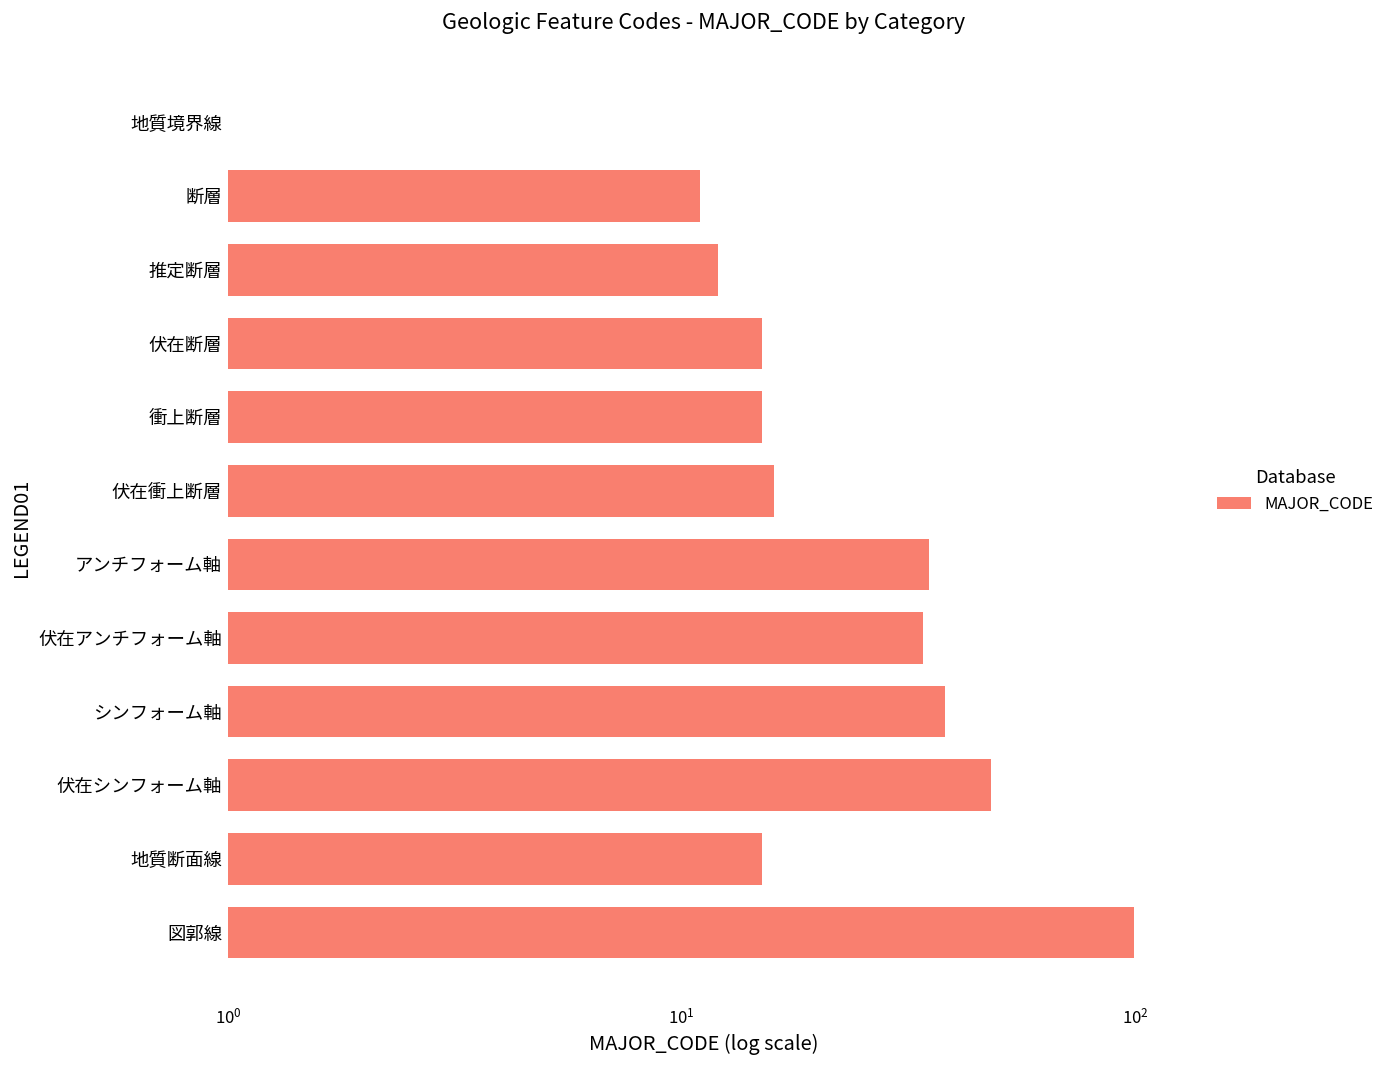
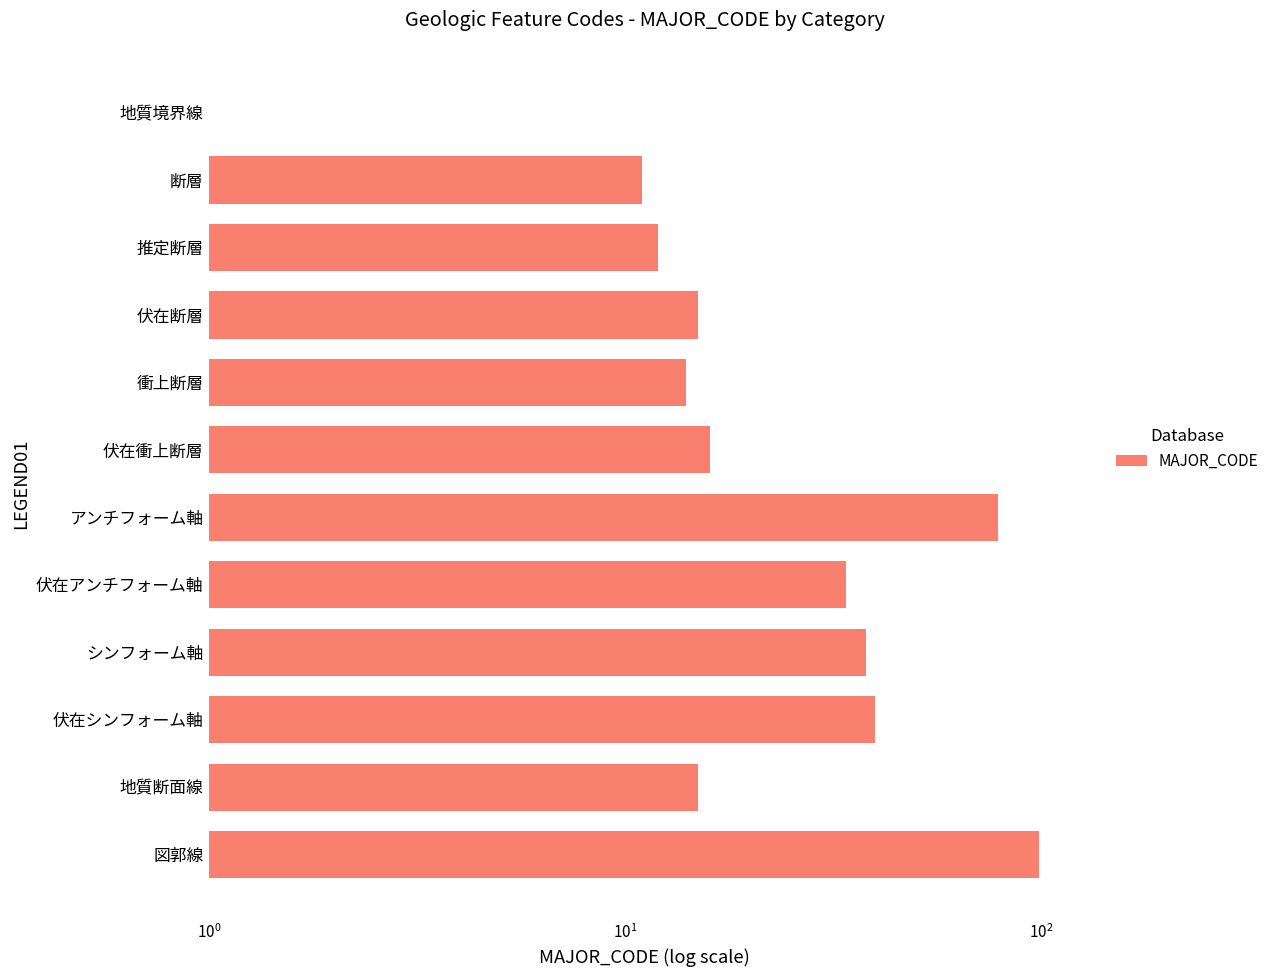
  {
    "地質境界線": 1,
    "断層": 11,
    "推定断層": 12,
    "伏在断層": 15,
-   "衝上断層": 15,
+   "衝上断層": 14,
    "伏在衝上断層": 16,
-   "アンチフォーム軸": 35,
+   "アンチフォーム軸": 79,
    "伏在アンチフォーム軸": 34,
    "シンフォーム軸": 38,
-   "伏在シンフォーム軸": 48,
+   "伏在シンフォーム軸": 40,
    "地質断面線": 15,
    "図郭線": 99
  }
